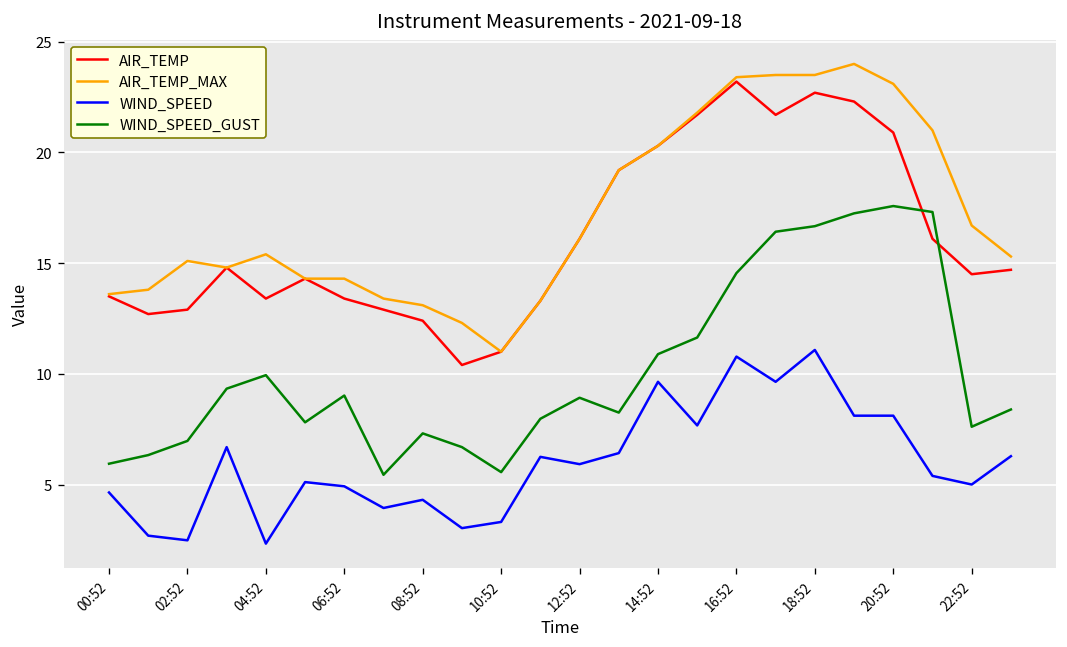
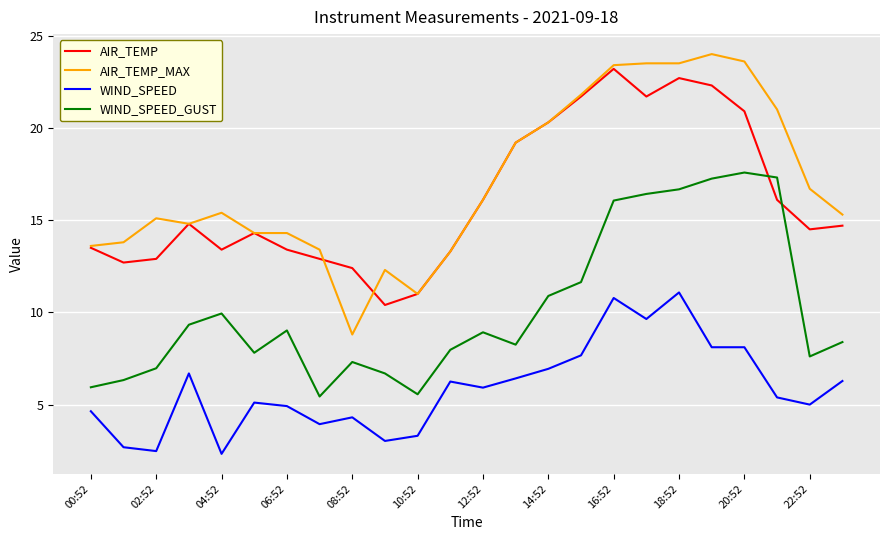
  {
    "AIR_TEMP": {
      "02:52": 12.9,
      "04:52": 13.4,
      "06:52": 13.4,
      "08:52": 12.4,
      "16:52": 23.2,
      "18:52": 22.7,
      "20:52": 20.9,
      "22:52": 14.5
    },
    "AIR_TEMP_MAX": {
      "02:52": 15.1,
      "04:52": 15.4,
      "06:52": 14.3,
-     "08:52": 13.1,
+     "08:52": 8.8,
      "16:52": 23.4,
      "18:52": 23.5,
-     "20:52": 23.1,
+     "20:52": 23.6,
      "22:52": 16.7
    },
    "WIND_SPEED": {
      "00:52": 4.6,
      "02:52": 2.5,
      "04:52": 2.3,
      "06:52": 4.9,
      "08:52": 4.3,
      "10:52": 3.3,
      "12:52": 5.9,
-     "14:52": 9.6,
+     "14:52": 6.9,
      "16:52": 10.8,
      "18:52": 11.1,
      "20:52": 8.1,
      "22:52": 5.0
    },
    "WIND_SPEED_GUST": {
      "00:52": 5.9,
      "02:52": 7.0,
      "04:52": 9.9,
      "06:52": 9.0,
      "08:52": 7.3,
      "10:52": 5.6,
      "12:52": 8.9,
      "14:52": 10.9,
-     "16:52": 14.6,
+     "16:52": 16.1,
      "18:52": 16.7,
      "20:52": 17.6,
      "22:52": 7.6
    }
  }
